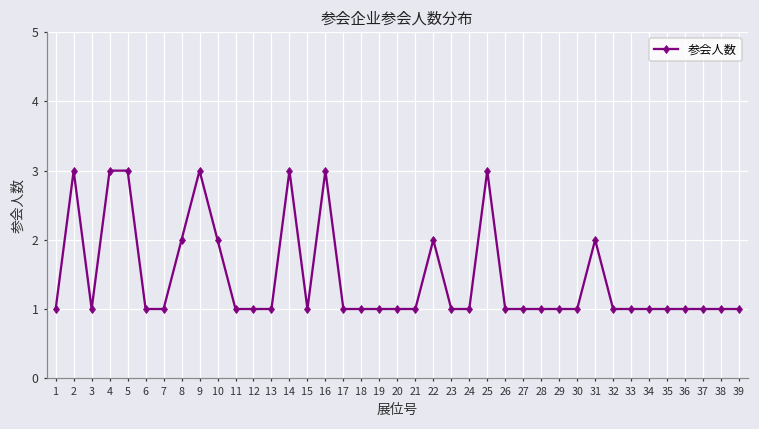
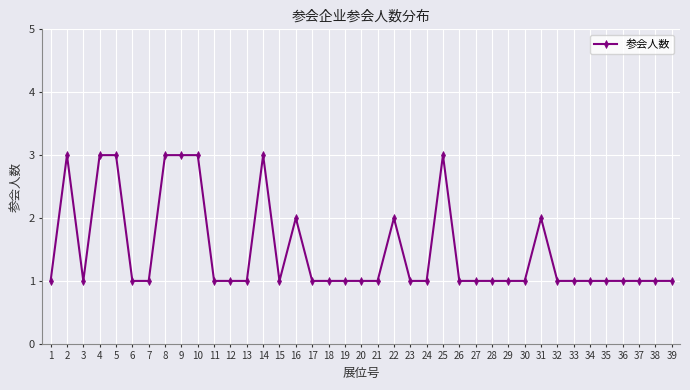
  {
    "1": 1,
    "2": 3,
    "3": 1,
    "4": 3,
    "5": 3,
    "6": 1,
    "7": 1,
-   "8": 2,
+   "8": 3,
    "9": 3,
-   "10": 2,
+   "10": 3,
    "11": 1,
    "12": 1,
    "13": 1,
    "14": 3,
    "15": 1,
-   "16": 3,
+   "16": 2,
    "17": 1,
    "18": 1,
    "19": 1,
    "20": 1,
    "21": 1,
    "22": 2,
    "23": 1,
    "24": 1,
    "25": 3,
    "26": 1,
    "27": 1,
    "28": 1,
    "29": 1,
    "30": 1,
    "31": 2,
    "32": 1,
    "33": 1,
    "34": 1,
    "35": 1,
    "36": 1,
    "37": 1,
    "38": 1,
    "39": 1
  }
